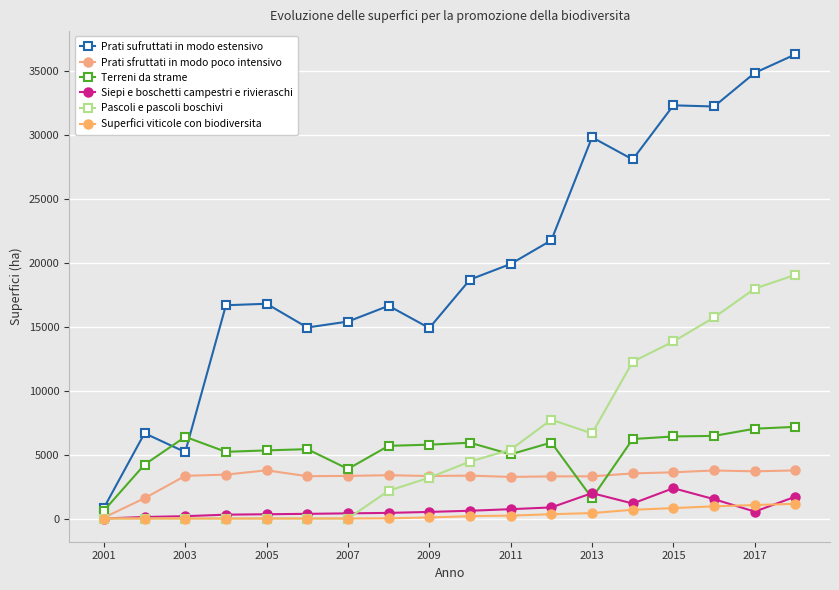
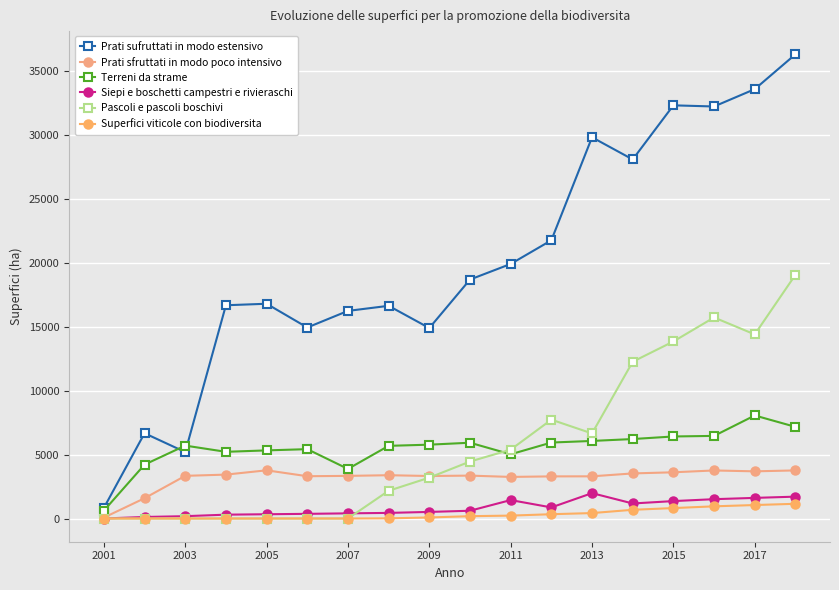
  {
    "Prati sufruttati in modo estensivo": {
      "2001": 800,
      "2003": 5200,
      "2005": 16800,
-     "2007": 15400,
+     "2007": 16200,
      "2009": 14900,
      "2011": 19900,
      "2013": 29800,
      "2015": 32300,
-     "2017": 34800
+     "2017": 33600
    },
    "Terreni da strame": {
      "2001": 600,
-     "2003": 6400,
+     "2003": 5700,
      "2005": 5300,
      "2007": 3900,
      "2009": 5800,
      "2011": 5000,
-     "2013": 1600,
+     "2013": 6100,
      "2015": 6400,
-     "2017": 7000
+     "2017": 8100
    },
    "Siepi e boschetti campestri e rivieraschi": {
      "2005": 300,
      "2007": 400,
      "2009": 500,
-     "2011": 700,
+     "2011": 1400,
      "2013": 2000,
-     "2015": 2400,
-     "2017": 500
+     "2015": 1400,
+     "2017": 1600
    },
    "Pascoli e pascoli boschivi": {
      "2011": 5400,
      "2013": 6700,
      "2015": 13800,
-     "2017": 18000
+     "2017": 14400
    }
  }
